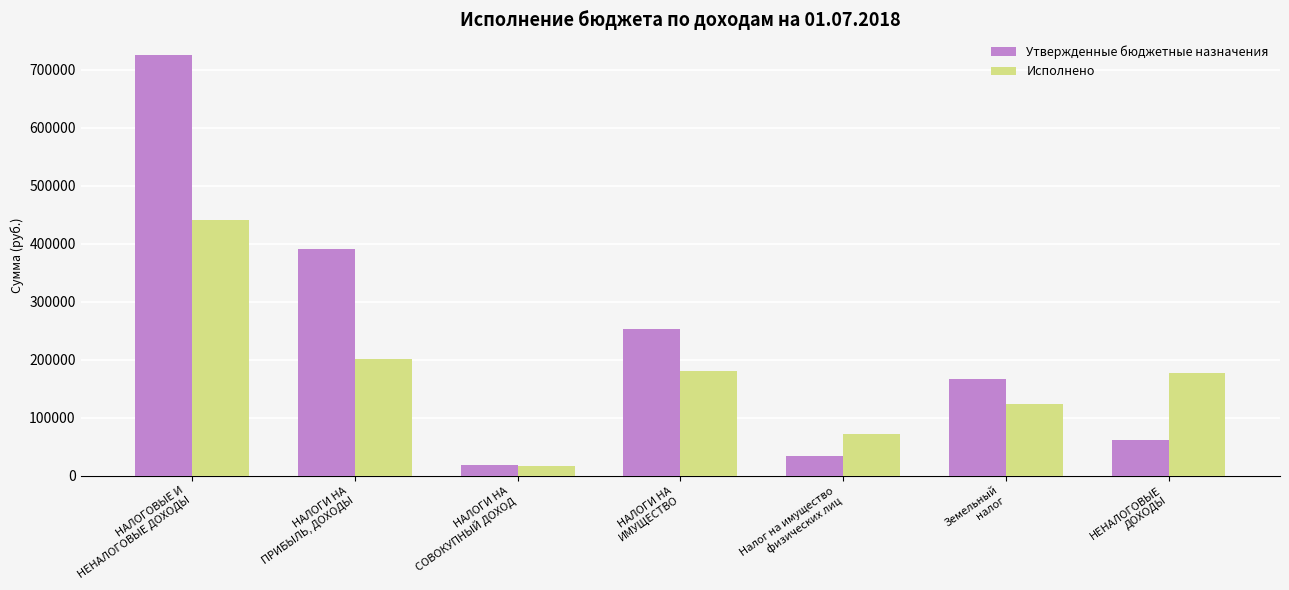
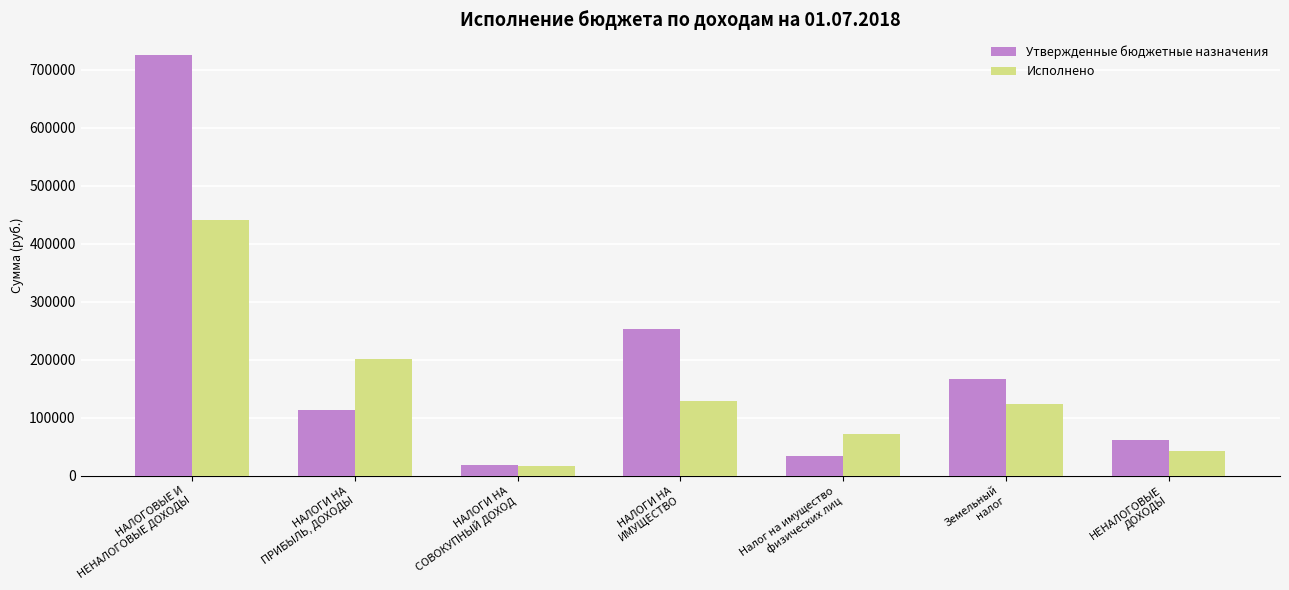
  {
    "Утвержденные бюджетные назначения": {
      "НАЛОГОВЫЕ И НЕНАЛОГОВЫЕ ДОХОДЫ": 720000,
-     "НАЛОГИ НА ПРИБЫЛЬ, ДОХОДЫ": 390000,
+     "НАЛОГИ НА ПРИБЫЛЬ, ДОХОДЫ": 110000,
      "НАЛОГИ НА СОВОКУПНЫЙ ДОХОД": 20000,
      "НАЛОГИ НА ИМУЩЕСТВО": 250000,
      "Налог на имущество физических лиц": 30000,
      "Земельный налог": 170000,
      "НЕНАЛОГОВЫЕ ДОХОДЫ": 60000
    },
    "Исполнено": {
      "НАЛОГОВЫЕ И НЕНАЛОГОВЫЕ ДОХОДЫ": 440000,
      "НАЛОГИ НА ПРИБЫЛЬ, ДОХОДЫ": 200000,
      "НАЛОГИ НА СОВОКУПНЫЙ ДОХОД": 20000,
-     "НАЛОГИ НА ИМУЩЕСТВО": 180000,
+     "НАЛОГИ НА ИМУЩЕСТВО": 130000,
      "Налог на имущество физических лиц": 70000,
      "Земельный налог": 120000,
-     "НЕНАЛОГОВЫЕ ДОХОДЫ": 180000
+     "НЕНАЛОГОВЫЕ ДОХОДЫ": 40000
    }
  }
